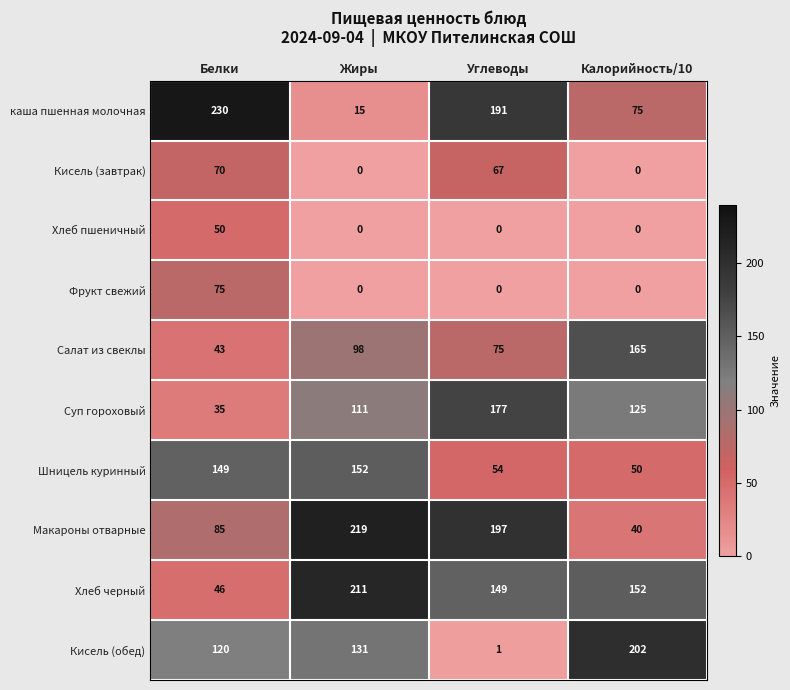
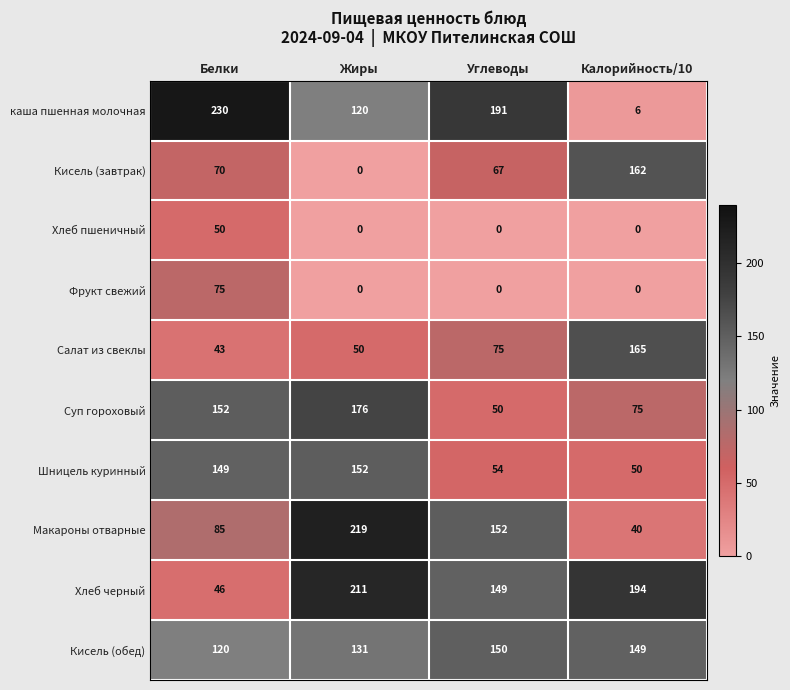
  {
    "каша пшенная молочная": {
      "Белки": 230,
-     "Жиры": 15,
+     "Жиры": 120,
      "Углеводы": 191,
-     "Калорийность/10": 75
+     "Калорийность/10": 6
    },
    "Кисель (завтрак)": {
      "Белки": 70,
      "Жиры": 0,
      "Углеводы": 67,
-     "Калорийность/10": 0
+     "Калорийность/10": 162
    },
    "Хлеб пшеничный": {
      "Белки": 50,
      "Жиры": 0,
      "Углеводы": 0,
      "Калорийность/10": 0
    },
    "Фрукт свежий": {
      "Белки": 75,
      "Жиры": 0,
      "Углеводы": 0,
      "Калорийность/10": 0
    },
    "Салат из свеклы": {
      "Белки": 43,
-     "Жиры": 98,
+     "Жиры": 50,
      "Углеводы": 75,
      "Калорийность/10": 165
    },
    "Суп гороховый": {
-     "Белки": 35,
-     "Жиры": 111,
-     "Углеводы": 177,
-     "Калорийность/10": 125
+     "Белки": 152,
+     "Жиры": 176,
+     "Углеводы": 50,
+     "Калорийность/10": 75
    },
    "Шницель куринный": {
      "Белки": 149,
      "Жиры": 152,
      "Углеводы": 54,
      "Калорийность/10": 50
    },
    "Макароны отварные": {
      "Белки": 85,
      "Жиры": 219,
-     "Углеводы": 197,
+     "Углеводы": 152,
      "Калорийность/10": 40
    },
    "Хлеб черный": {
      "Белки": 46,
      "Жиры": 211,
      "Углеводы": 149,
-     "Калорийность/10": 152
+     "Калорийность/10": 194
    },
    "Кисель (обед)": {
      "Белки": 120,
      "Жиры": 131,
-     "Углеводы": 1,
-     "Калорийность/10": 202
+     "Углеводы": 150,
+     "Калорийность/10": 149
    }
  }
